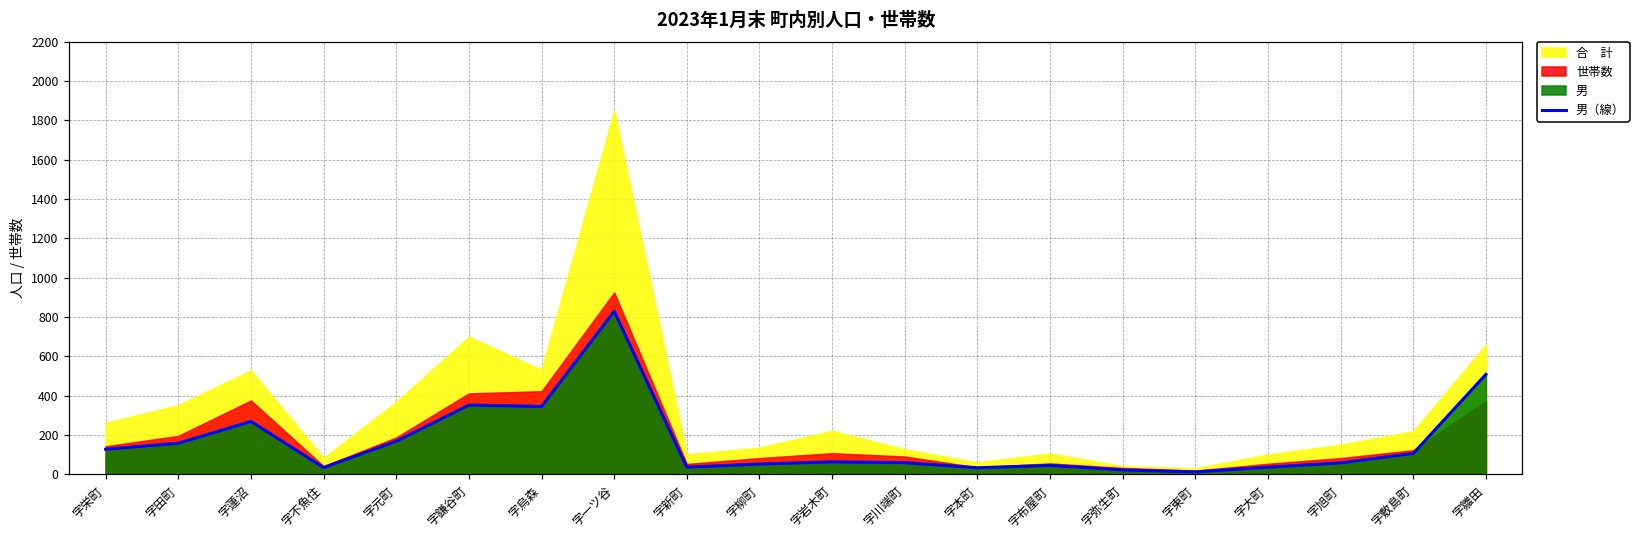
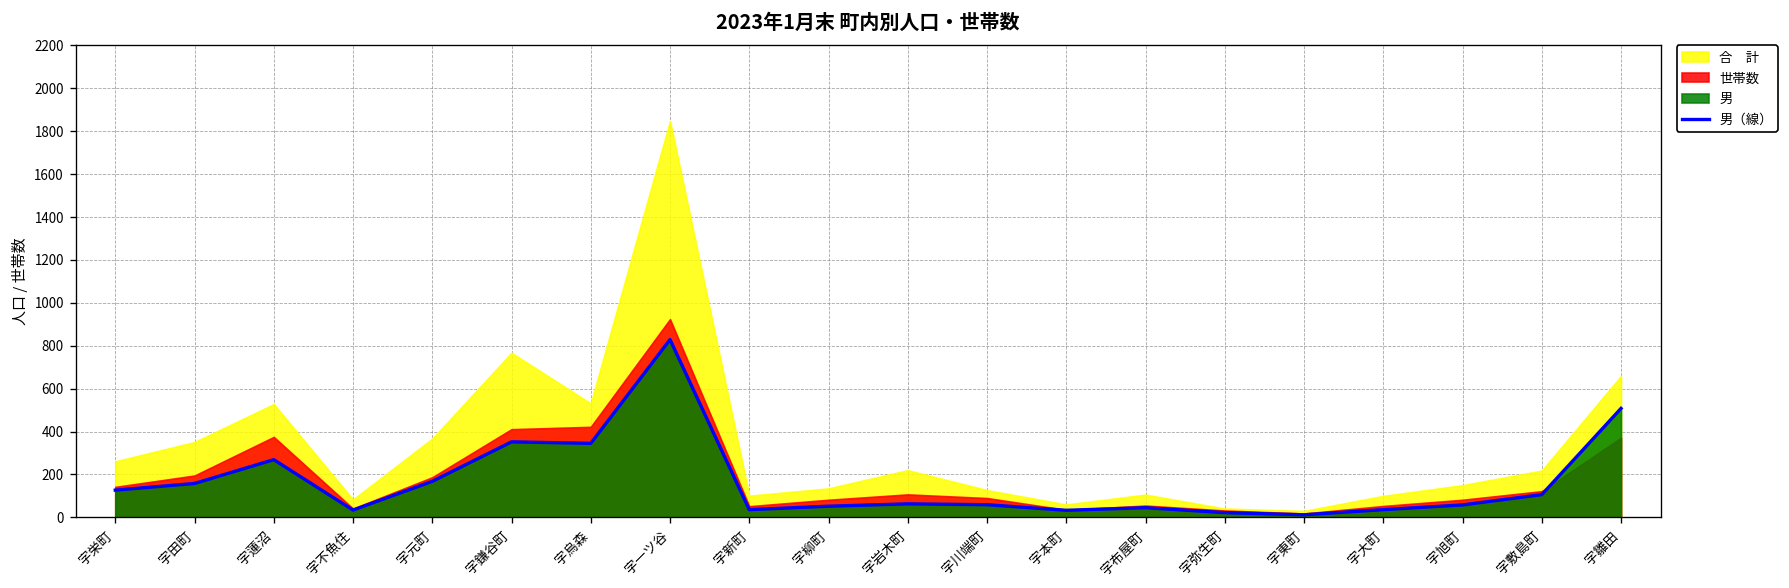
  {
    "合 計": {
      "字栄町": 260,
      "字田町": 350,
      "字蓮沼": 530,
      "字不魚住": 80,
      "字元町": 370,
-     "字鎌谷町": 700,
+     "字鎌谷町": 770,
      "字烏森": 530,
      "字一ツ谷": 1850,
      "字新町": 100,
      "字柳町": 140,
      "字岩木町": 220,
      "字川端町": 130,
      "字本町": 60,
      "字布屋町": 110,
      "字大町": 100,
      "字旭町": 150,
      "字敷島町": 220,
      "字雛田": 660
    },
    "世帯数": {
      "字栄町": 140,
      "字田町": 200,
      "字蓮沼": 380,
      "字元町": 190,
      "字鎌谷町": 410,
      "字烏森": 420,
      "字一ツ谷": 920,
      "字新町": 50,
      "字柳町": 80,
      "字岩木町": 110,
      "字川端町": 90,
      "字大町": 50,
      "字旭町": 80,
      "字敷島町": 120,
      "字雛田": 370
    },
    "男": {
      "字栄町": 130,
      "字田町": 160,
      "字蓮沼": 270,
      "字元町": 170,
      "字鎌谷町": 350,
      "字烏森": 350,
      "字一ツ谷": 830,
      "字新町": 40,
      "字柳町": 50,
      "字岩木町": 60,
      "字川端町": 60,
      "字大町": 40,
      "字旭町": 60,
      "字敷島町": 110,
      "字雛田": 510
    }
  }
